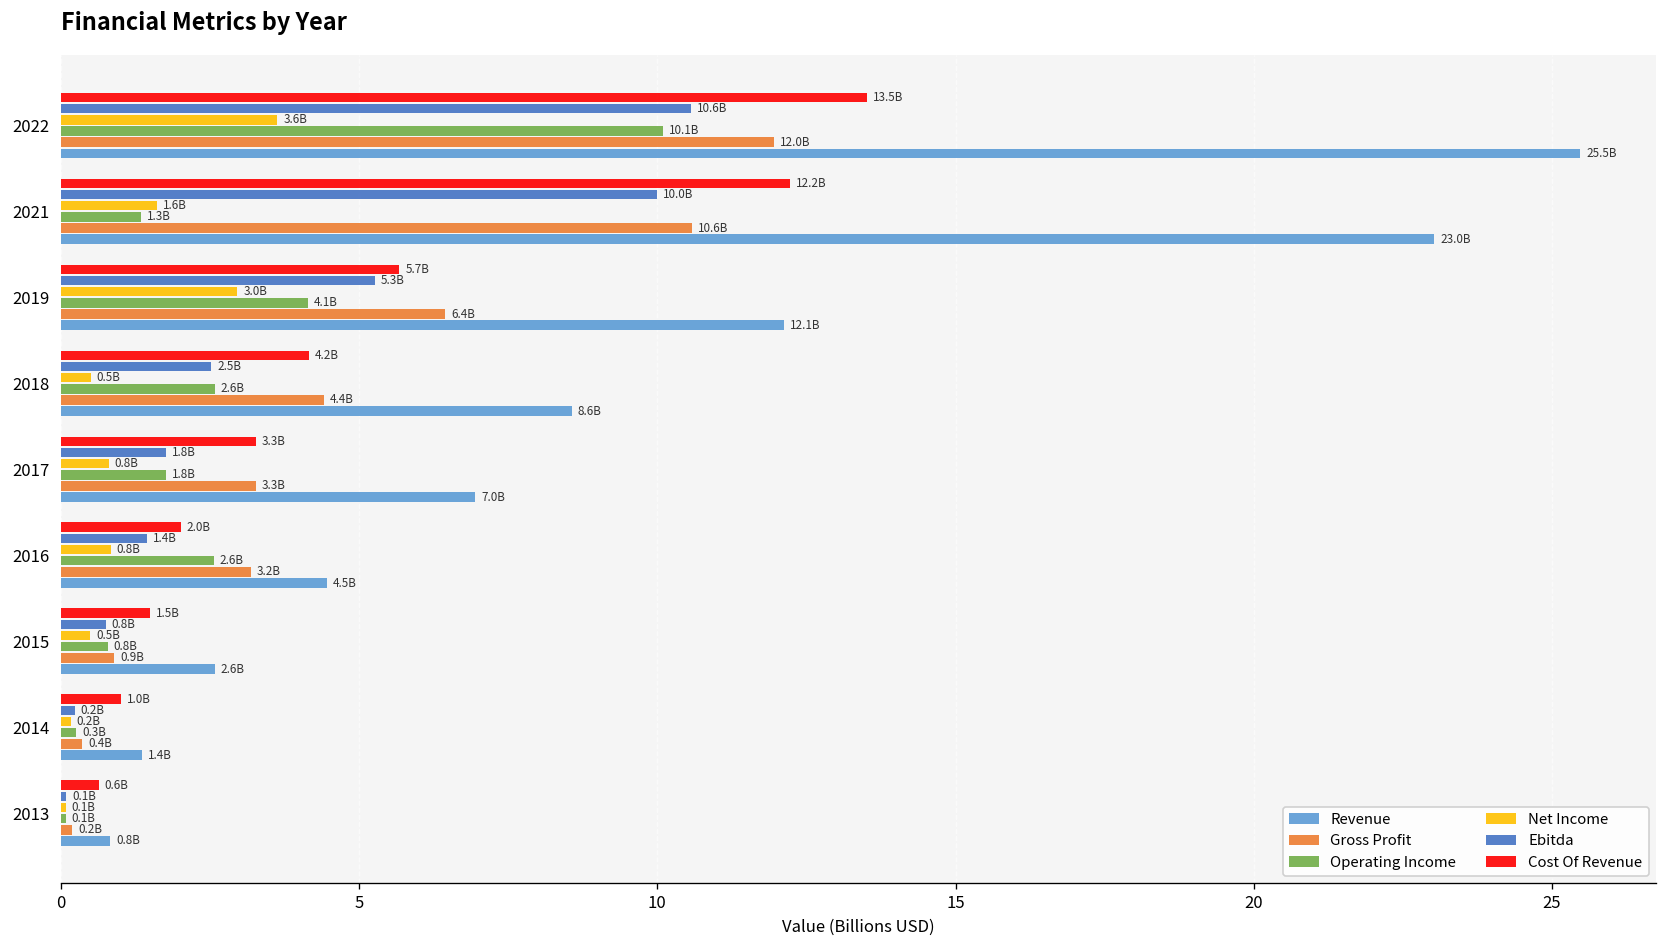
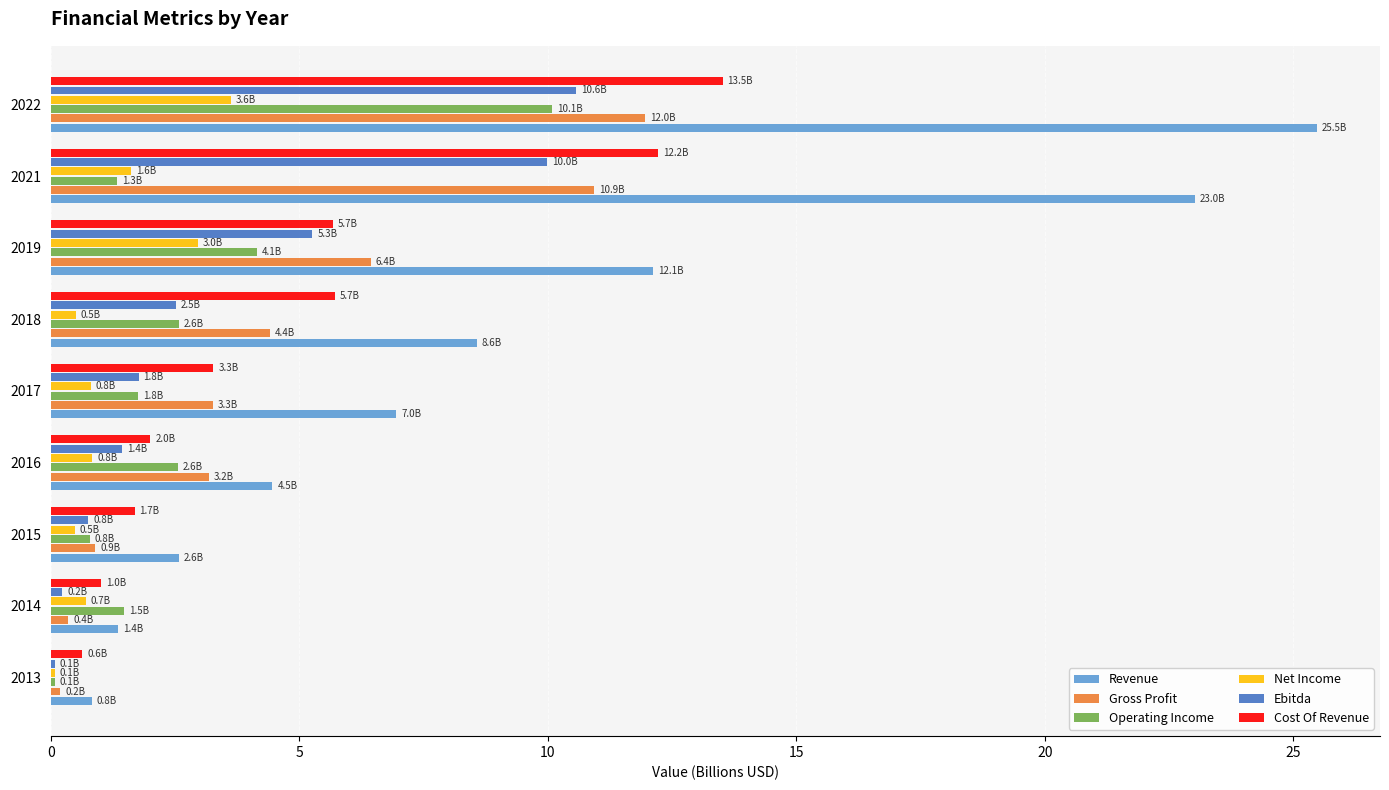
  {
    "Gross Profit": {
      "2022": "12.0B",
-     "2021": "10.6B",
+     "2021": "10.9B",
      "2019": "6.4B",
      "2018": "4.4B",
      "2017": "3.3B",
      "2016": "3.2B",
      "2015": "0.9B",
      "2014": "0.4B",
      "2013": "0.2B"
    },
    "Operating Income": {
      "2022": "10.1B",
      "2021": "1.3B",
      "2019": "4.1B",
      "2018": "2.6B",
      "2017": "1.8B",
      "2016": "2.6B",
      "2015": "0.8B",
-     "2014": "0.3B",
+     "2014": "1.5B",
      "2013": "0.1B"
    },
    "Net Income": {
      "2022": "3.6B",
      "2021": "1.6B",
      "2019": "3.0B",
      "2018": "0.5B",
      "2017": "0.8B",
      "2016": "0.8B",
      "2015": "0.5B",
-     "2014": "0.2B",
+     "2014": "0.7B",
      "2013": "0.1B"
    },
    "Cost Of Revenue": {
      "2022": "13.5B",
      "2021": "12.2B",
      "2019": "5.7B",
-     "2018": "4.2B",
+     "2018": "5.7B",
      "2017": "3.3B",
      "2016": "2.0B",
-     "2015": "1.5B",
+     "2015": "1.7B",
      "2014": "1.0B",
      "2013": "0.6B"
    }
  }
